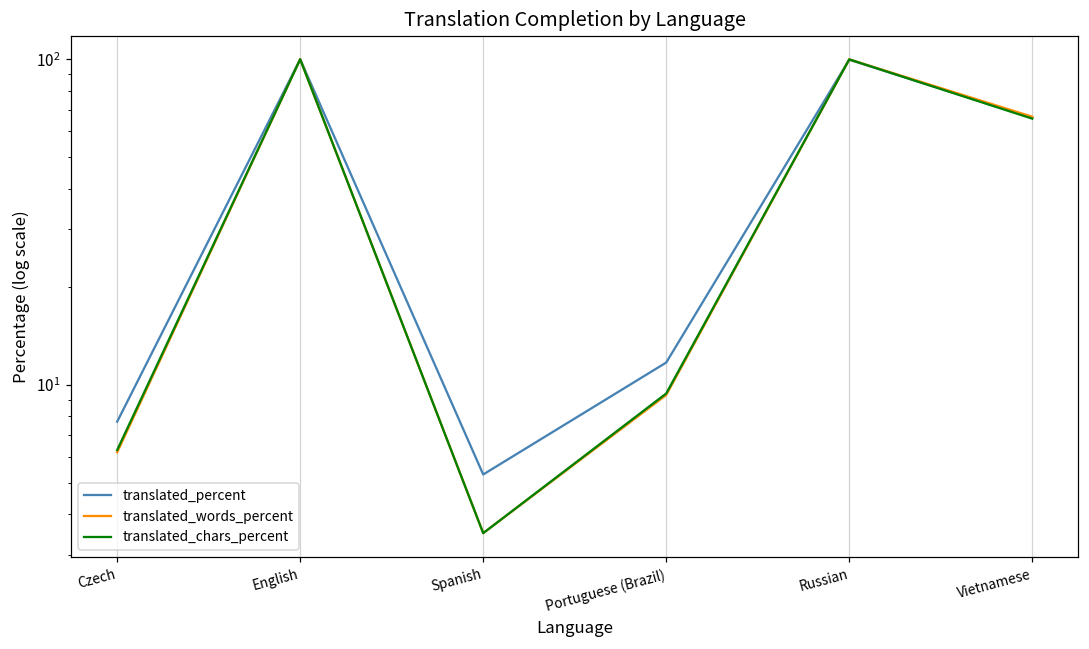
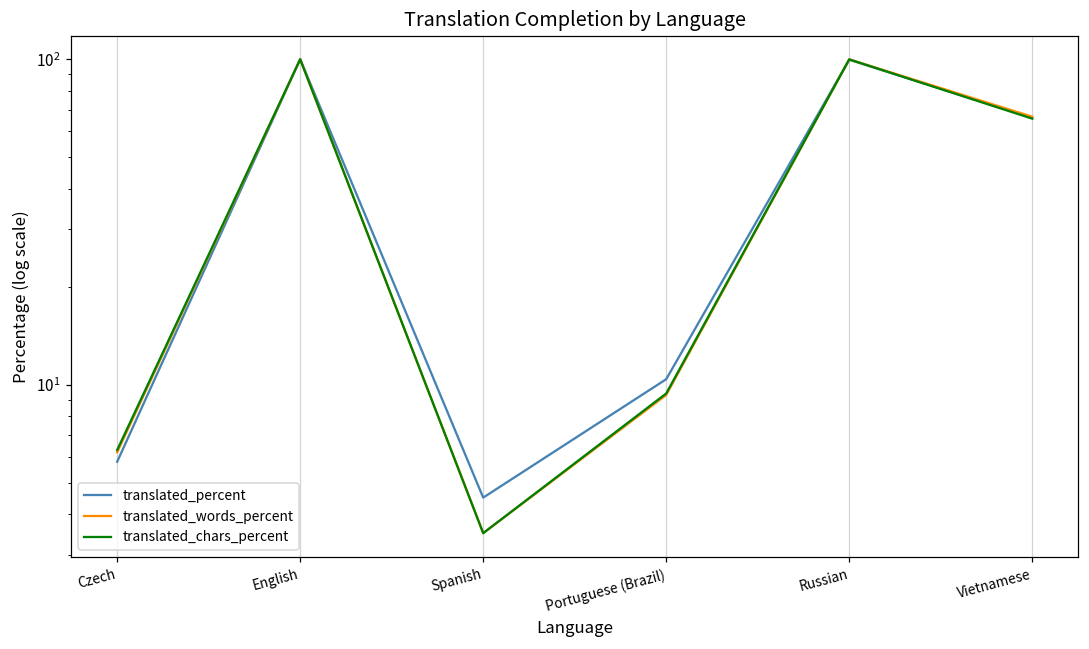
  {
    "translated_percent": {
-     "Czech": 7.7,
-     "Spanish": 5.3,
-     "Portuguese (Brazil)": 11.7
+     "Czech": 5.8,
+     "Spanish": 4.5,
+     "Portuguese (Brazil)": 10.4
    }
  }
